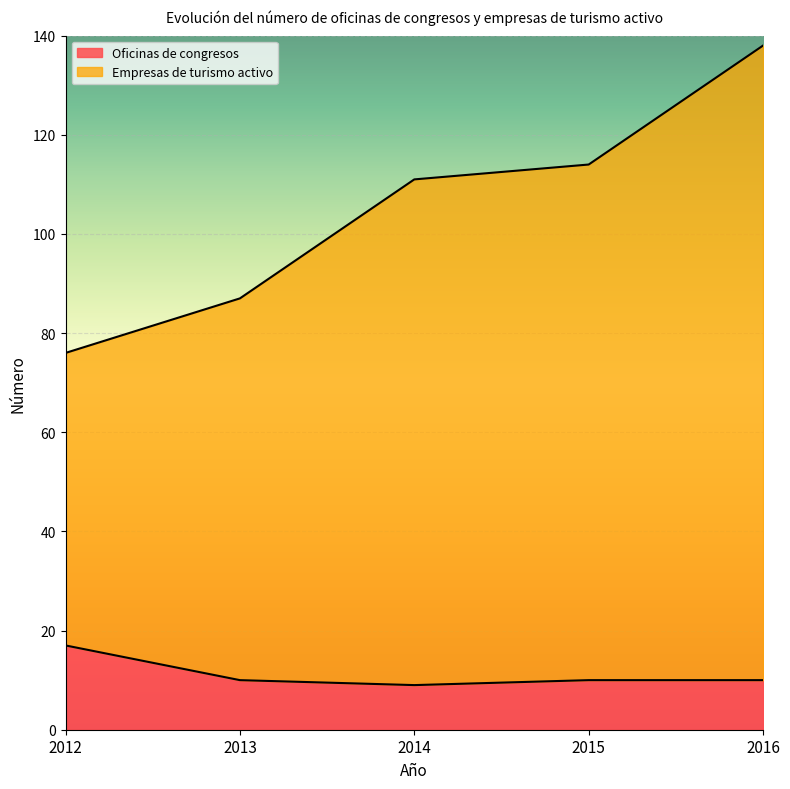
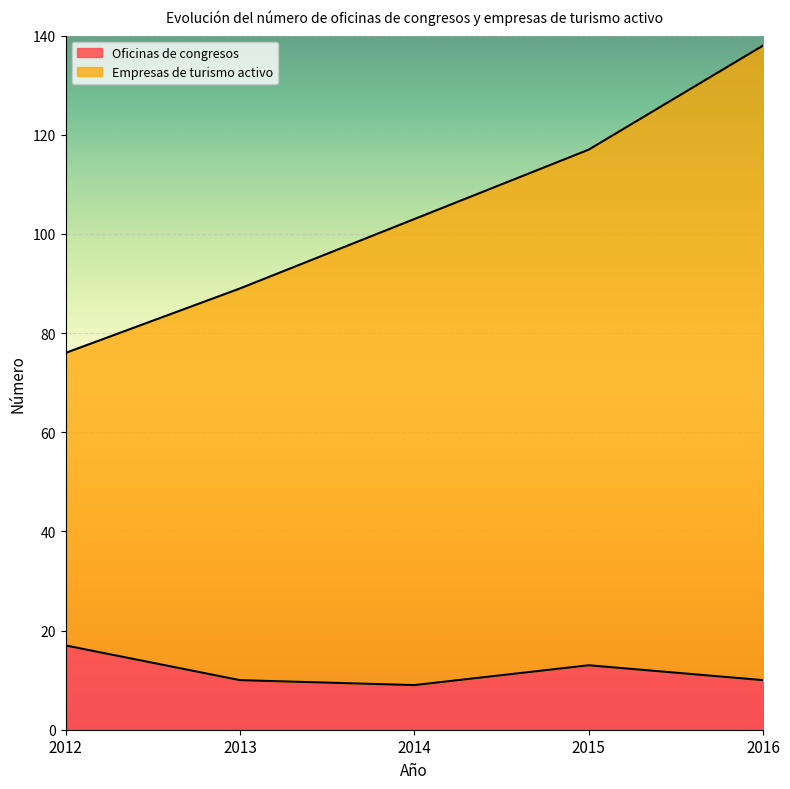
  {
    "Oficinas de congresos": {
      "2012": 17,
      "2013": 10,
      "2014": 9,
-     "2015": 10,
+     "2015": 13,
      "2016": 10
    },
    "Empresas de turismo activo": {
      "2012": 59,
-     "2013": 77,
-     "2014": 102,
+     "2013": 79,
+     "2014": 94,
      "2015": 104,
      "2016": 128
    }
  }
